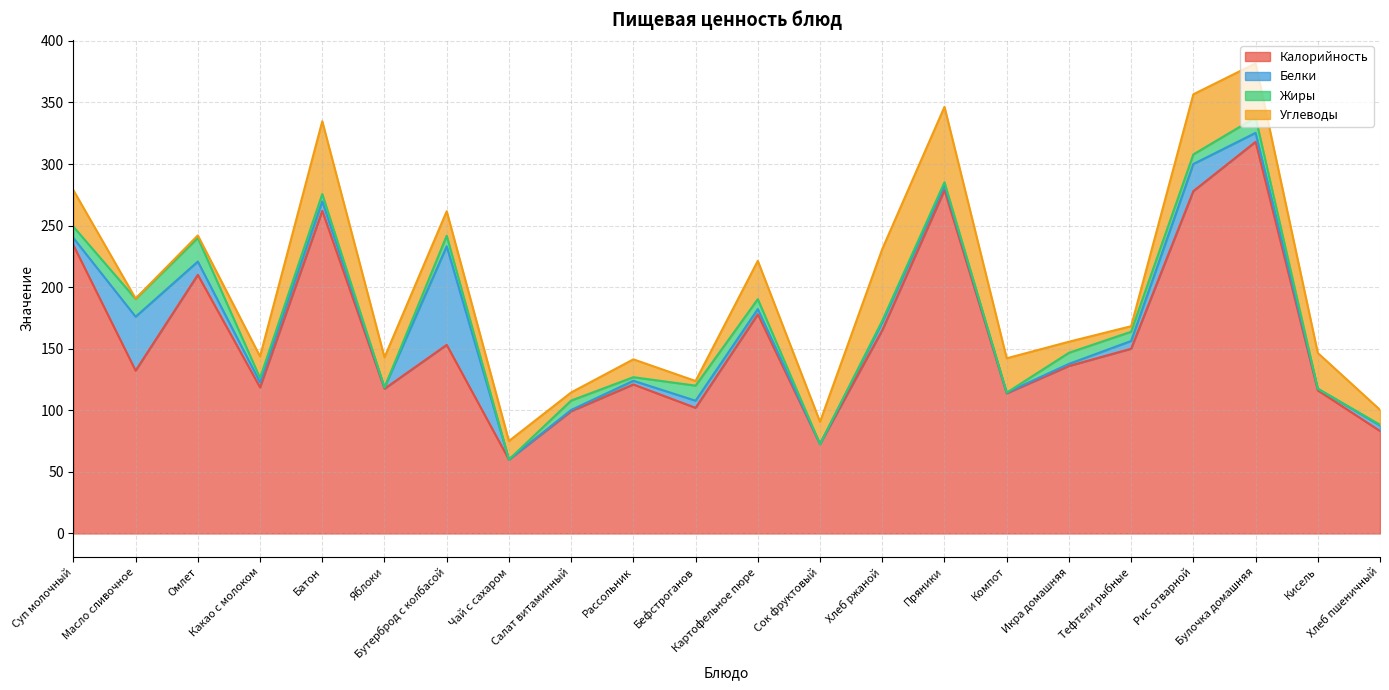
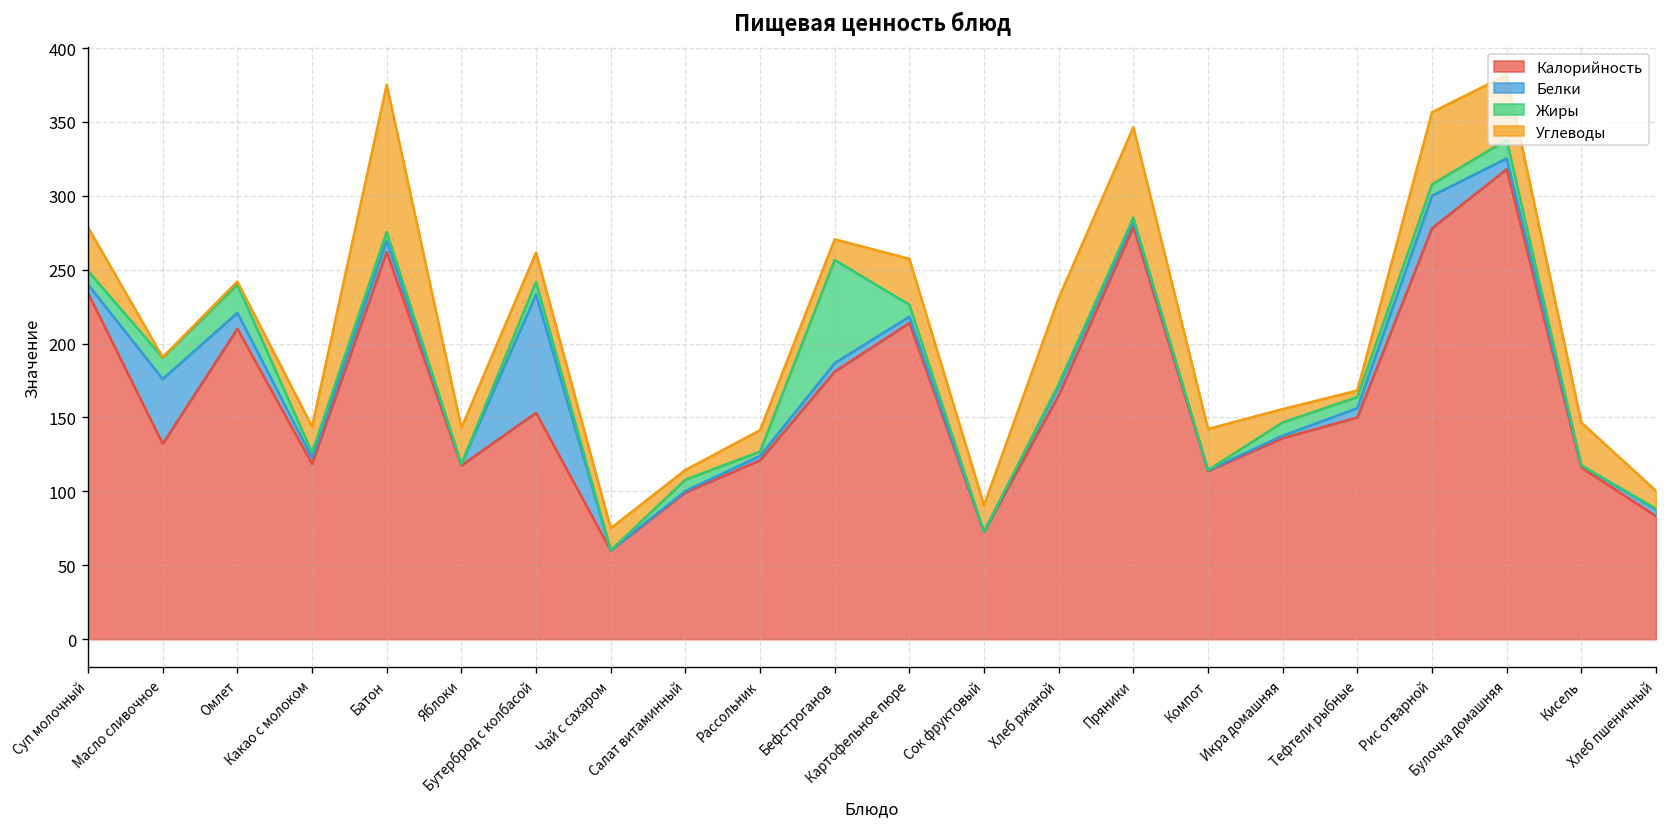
  {
    "Калорийность": {
      "Суп молочный": 234,
      "Масло сливочное": 132,
      "Омлет": 210,
      "Какао с молоком": 119,
      "Батон": 262,
      "Бутерброд с колбасой": 153,
      "Рассольник": 121,
-     "Бефстроганов": 102,
-     "Картофельное пюре": 178,
+     "Бефстроганов": 181,
+     "Картофельное пюре": 214,
      "Хлеб ржаной": 165,
      "Пряники": 279,
      "Тефтели рыбные": 150,
      "Рис отварной": 278,
      "Булочка домашняя": 318,
      "Хлеб пшеничный": 83
    },
    "Белки": {
      "Суп молочный": 6,
      "Масло сливочное": 44,
      "Омлет": 11,
      "Какао с молоком": 4,
      "Батон": 8,
      "Бутерброд с колбасой": 80,
      "Рассольник": 3,
      "Бефстроганов": 6,
      "Картофельное пюре": 4,
      "Пряники": 4,
      "Тефтели рыбные": 6,
      "Рис отварной": 22,
      "Булочка домашняя": 7
    },
    "Жиры": {
      "Суп молочный": 9,
      "Какао с молоком": 4,
      "Батон": 6,
      "Бутерброд с колбасой": 9,
      "Салат витаминный": 8,
      "Рассольник": 3,
-     "Бефстроганов": 12,
+     "Бефстроганов": 70,
      "Картофельное пюре": 8,
      "Пряники": 2,
      "Икра домашняя": 9,
      "Тефтели рыбные": 8,
      "Рис отварной": 8
    },
    "Углеводы": {
      "Суп молочный": 30,
      "Какао с молоком": 18,
-     "Батон": 59,
+     "Батон": 100,
      "Яблоки": 25,
      "Бутерброд с колбасой": 20,
      "Чай с сахаром": 15,
      "Салат витаминный": 7,
      "Рассольник": 15,
-     "Бефстроганов": 4,
+     "Бефстроганов": 14,
      "Картофельное пюре": 31,
      "Сок фруктовый": 18,
      "Хлеб ржаной": 58,
      "Пряники": 61,
      "Компот": 28,
      "Икра домашняя": 9,
      "Тефтели рыбные": 5,
      "Рис отварной": 49,
      "Кисель": 29,
      "Хлеб пшеничный": 12
    }
  }
